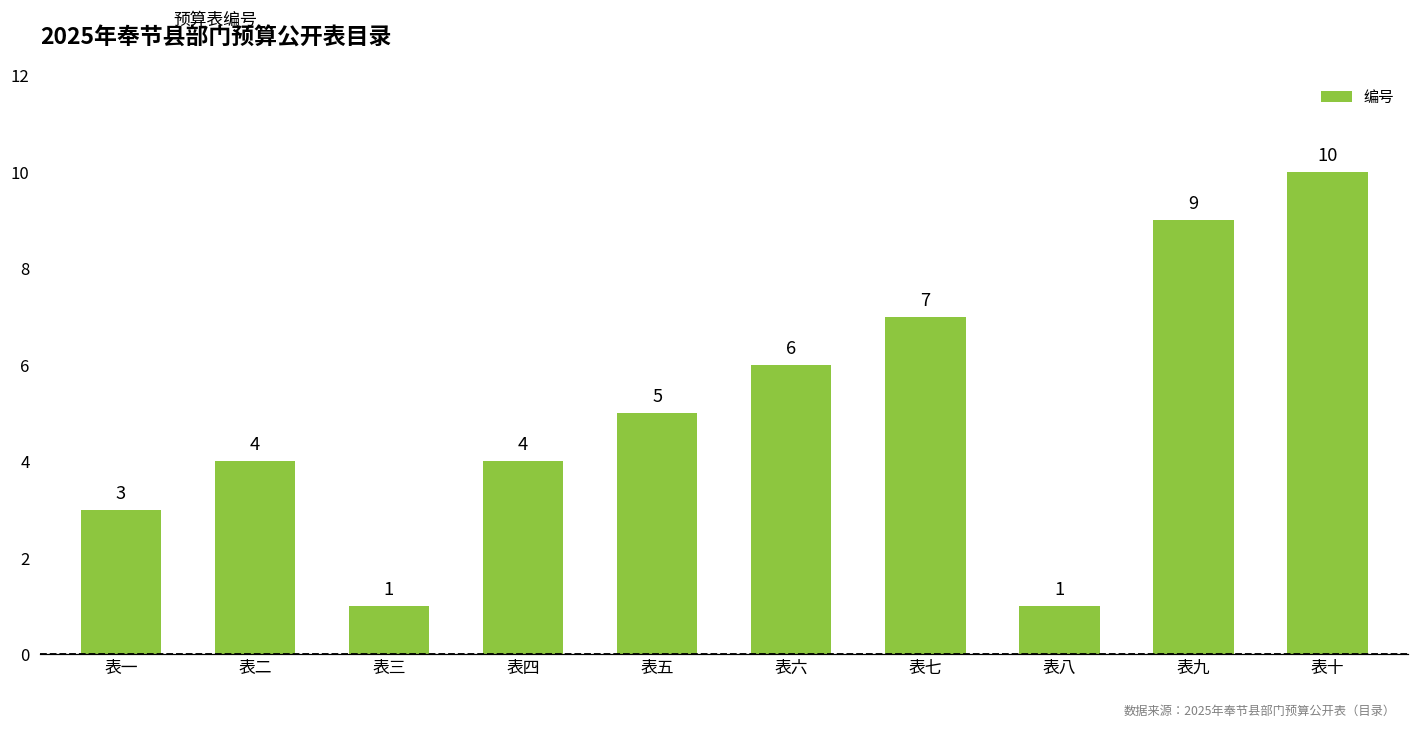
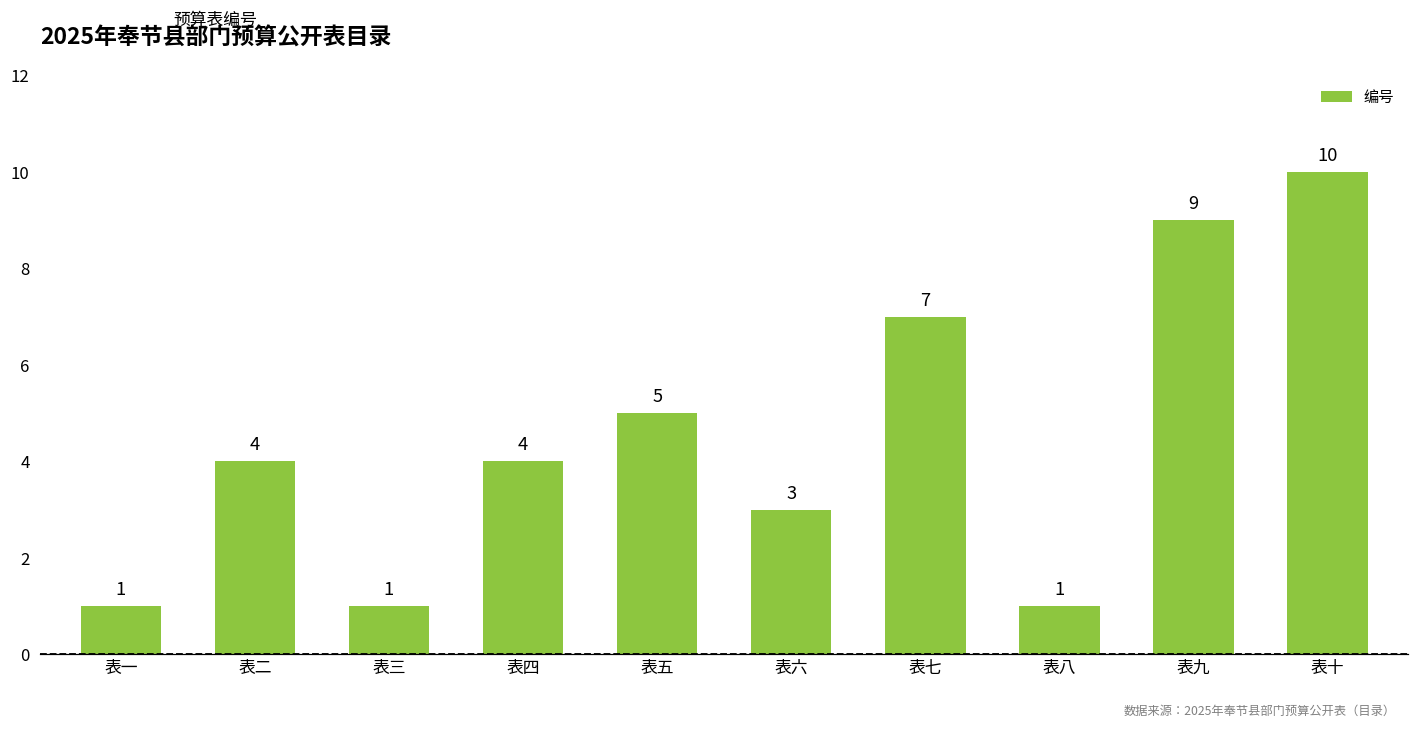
  {
-   "表一": 3,
+   "表一": 1,
    "表二": 4,
    "表三": 1,
    "表四": 4,
    "表五": 5,
-   "表六": 6,
+   "表六": 3,
    "表七": 7,
    "表八": 1,
    "表九": 9,
    "表十": 10
  }
